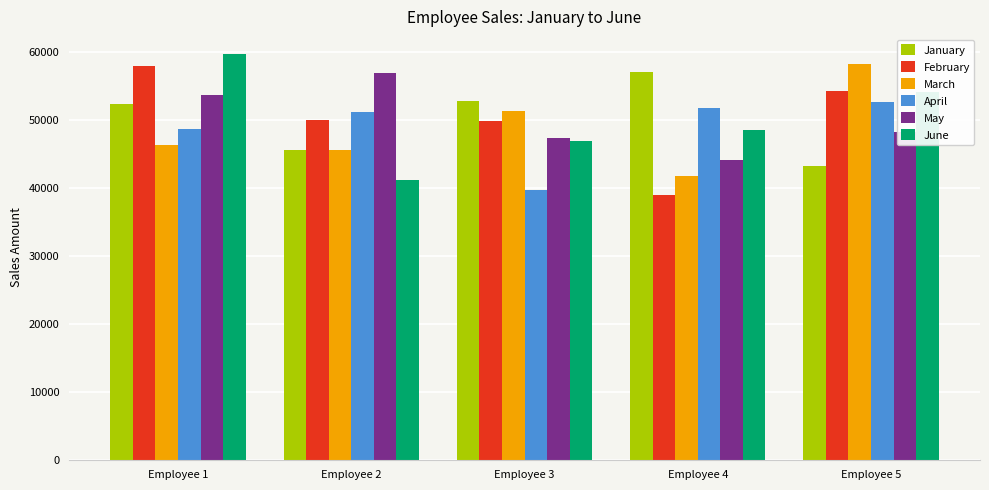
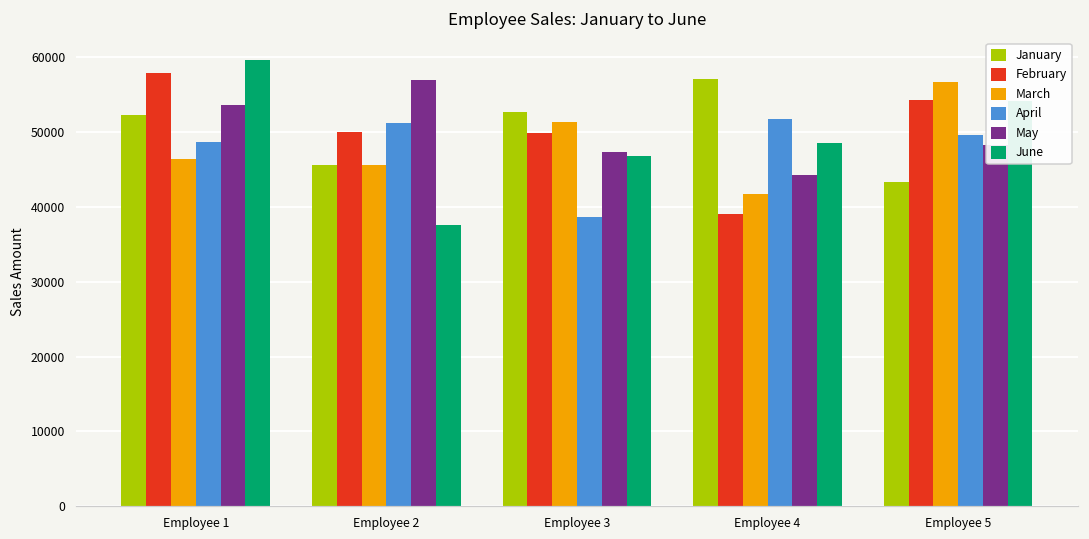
  {
    "January": {
      "Employee 1": 52000,
      "Employee 2": 46000,
      "Employee 3": 53000,
      "Employee 4": 57000,
      "Employee 5": 43000
    },
    "February": {
      "Employee 1": 58000,
      "Employee 2": 50000,
      "Employee 3": 50000,
      "Employee 4": 39000,
      "Employee 5": 54000
    },
    "March": {
      "Employee 1": 46000,
      "Employee 2": 46000,
      "Employee 3": 51000,
      "Employee 4": 42000,
-     "Employee 5": 58000
+     "Employee 5": 57000
    },
    "April": {
      "Employee 1": 49000,
      "Employee 2": 51000,
-     "Employee 3": 40000,
+     "Employee 3": 39000,
      "Employee 4": 52000,
-     "Employee 5": 53000
+     "Employee 5": 50000
    },
    "May": {
      "Employee 1": 54000,
      "Employee 2": 57000,
      "Employee 3": 47000,
      "Employee 4": 44000
    },
    "June": {
      "Employee 1": 60000,
-     "Employee 2": 41000,
+     "Employee 2": 38000,
      "Employee 3": 47000,
      "Employee 4": 49000
    }
  }
